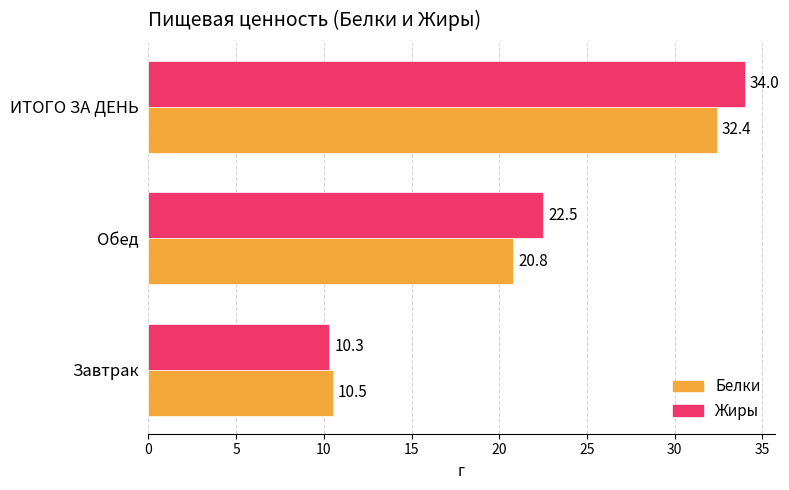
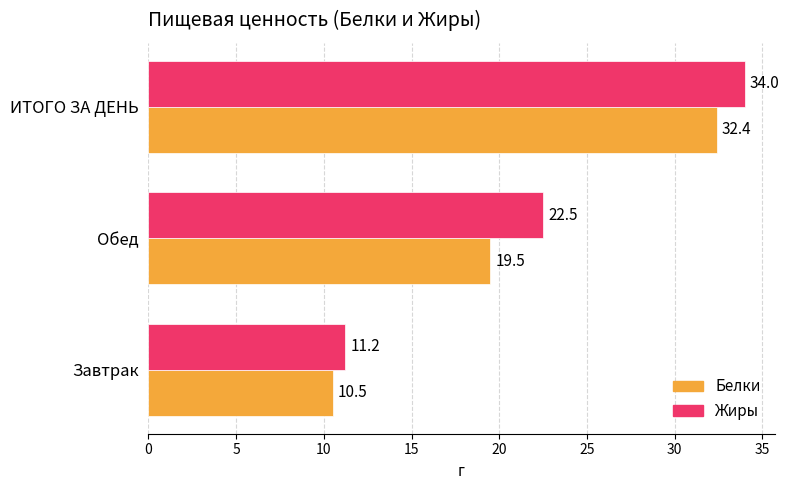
  {
    "Белки": {
      "ИТОГО ЗА ДЕНЬ": 32.4,
-     "Обед": 20.8,
+     "Обед": 19.5,
      "Завтрак": 10.5
    },
    "Жиры": {
      "ИТОГО ЗА ДЕНЬ": 34.0,
      "Обед": 22.5,
-     "Завтрак": 10.3
+     "Завтрак": 11.2
    }
  }
